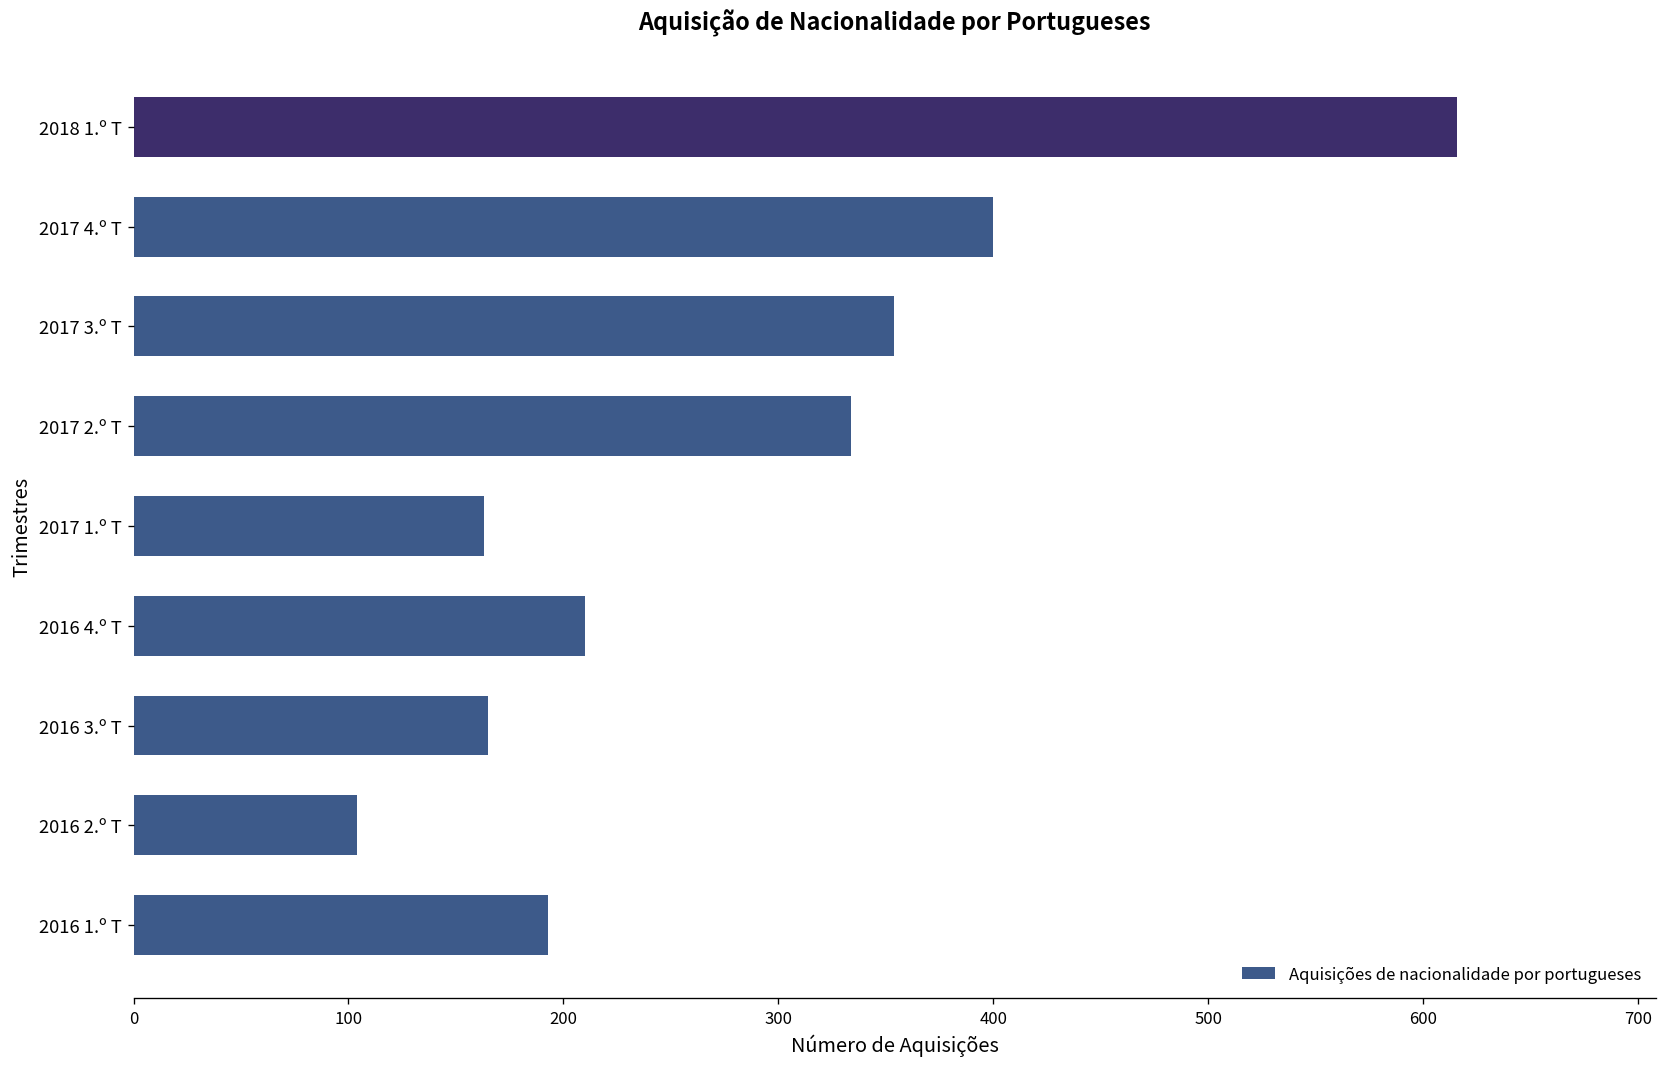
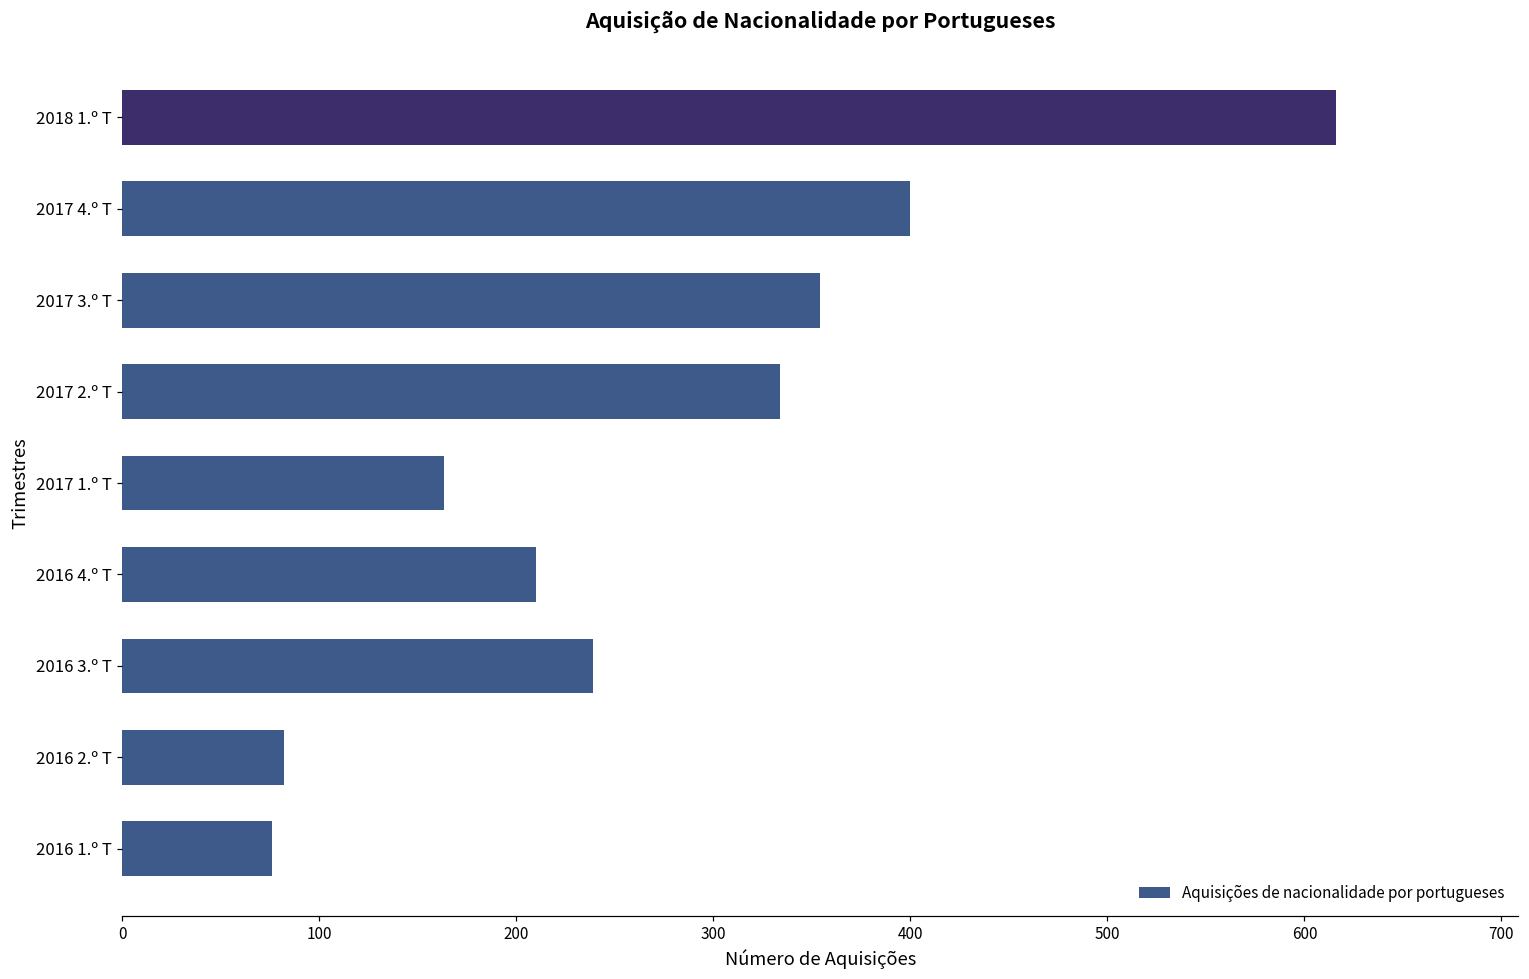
  {
    "2018 1.º T": 616,
    "2017 4.º T": 400,
    "2017 3.º T": 354,
    "2017 2.º T": 334,
    "2017 1.º T": 163,
    "2016 4.º T": 210,
-   "2016 3.º T": 165,
-   "2016 2.º T": 104,
-   "2016 1.º T": 193
+   "2016 3.º T": 239,
+   "2016 2.º T": 82,
+   "2016 1.º T": 76
  }
